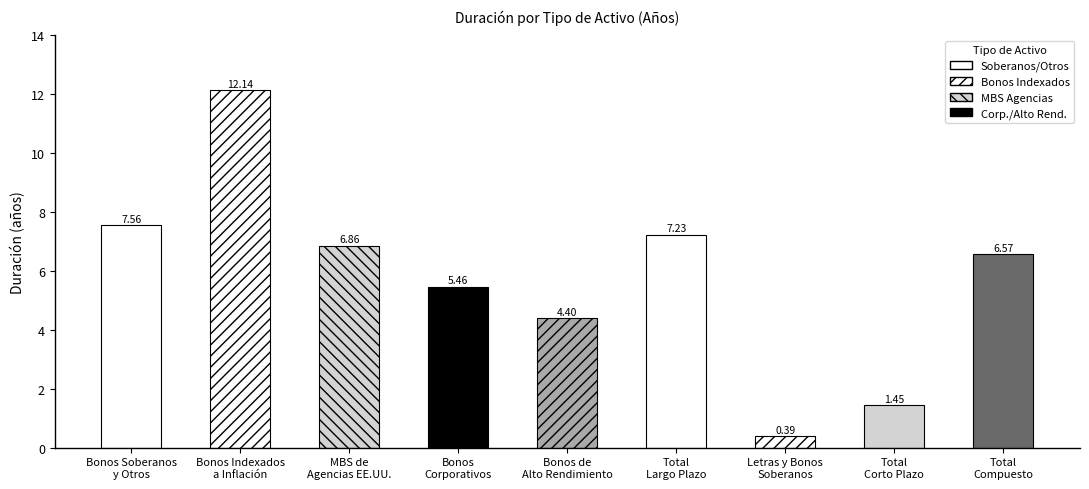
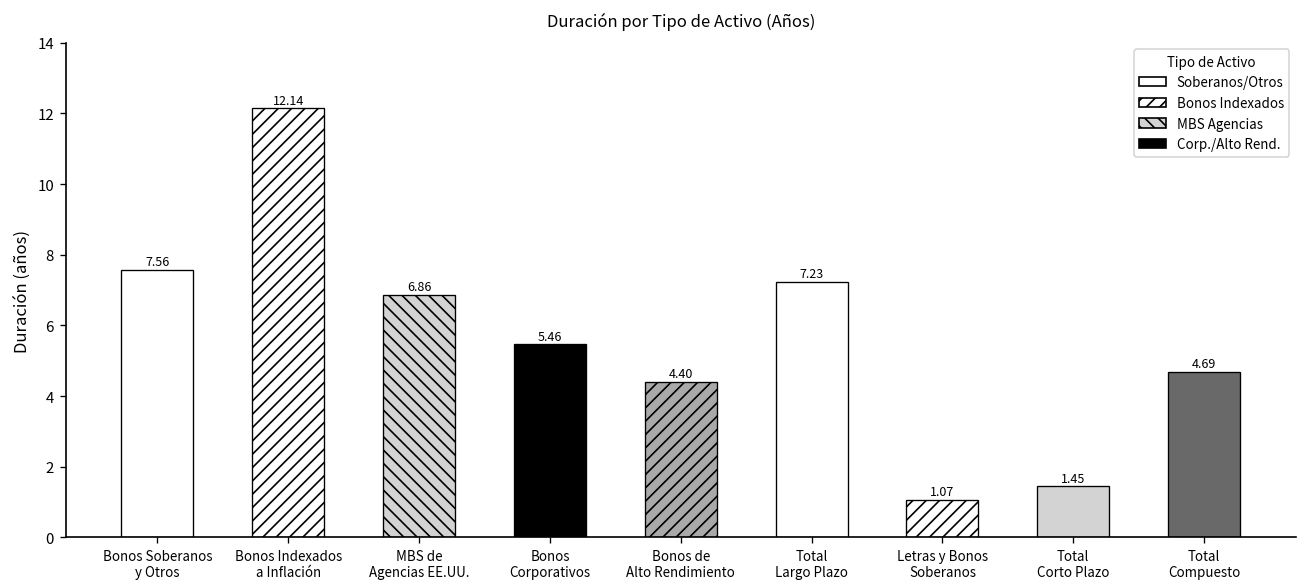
  {
    "Bonos Soberanos y Otros": 7.56,
    "Bonos Indexados a Inflación": 12.14,
    "MBS de Agencias EE.UU.": 6.86,
    "Bonos Corporativos": 5.46,
    "Bonos de Alto Rendimiento": 4.40,
    "Total Largo Plazo": 7.23,
-   "Letras y Bonos Soberanos": 0.39,
+   "Letras y Bonos Soberanos": 1.07,
    "Total Corto Plazo": 1.45,
-   "Total Compuesto": 6.57
+   "Total Compuesto": 4.69
  }
